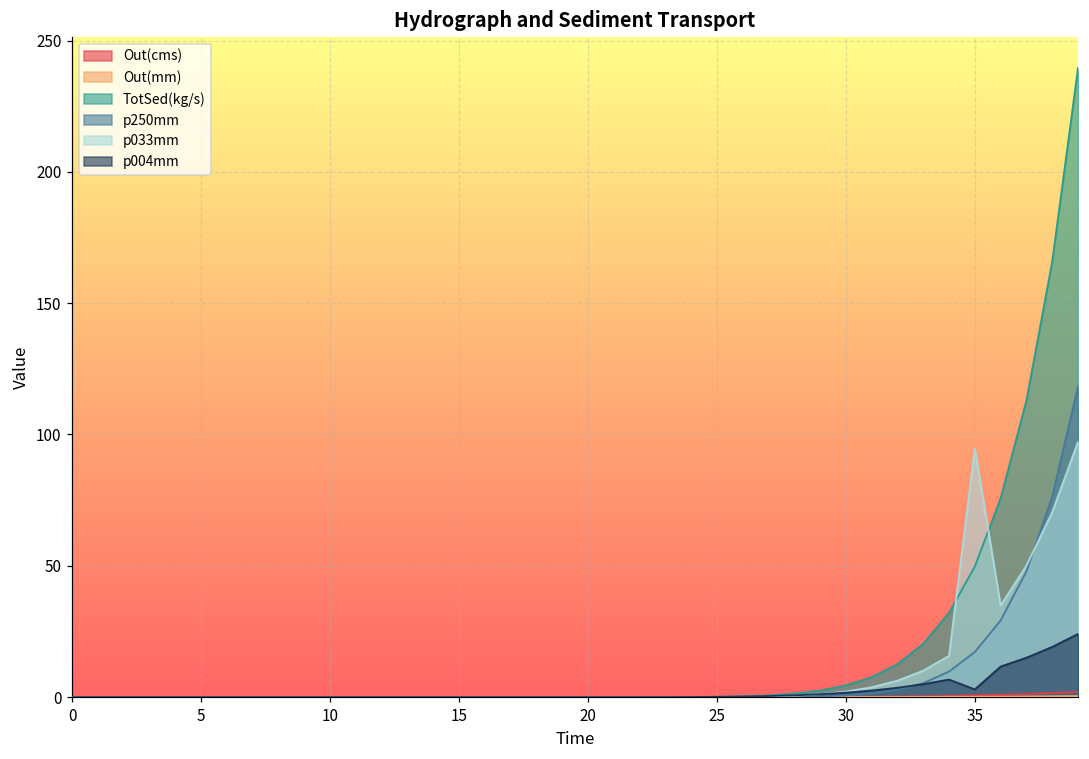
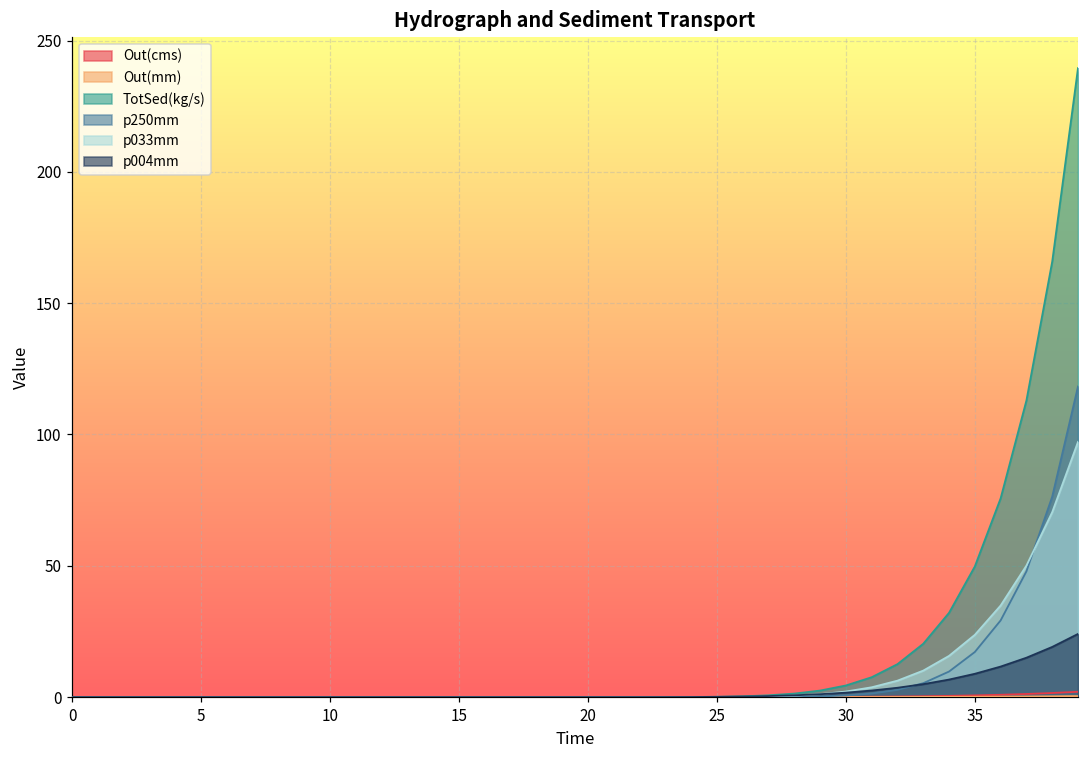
  {
    "p033mm": {
-     "35": 95
+     "35": 24
    },
    "p004mm": {
-     "35": 3
+     "35": 9
    }
  }
